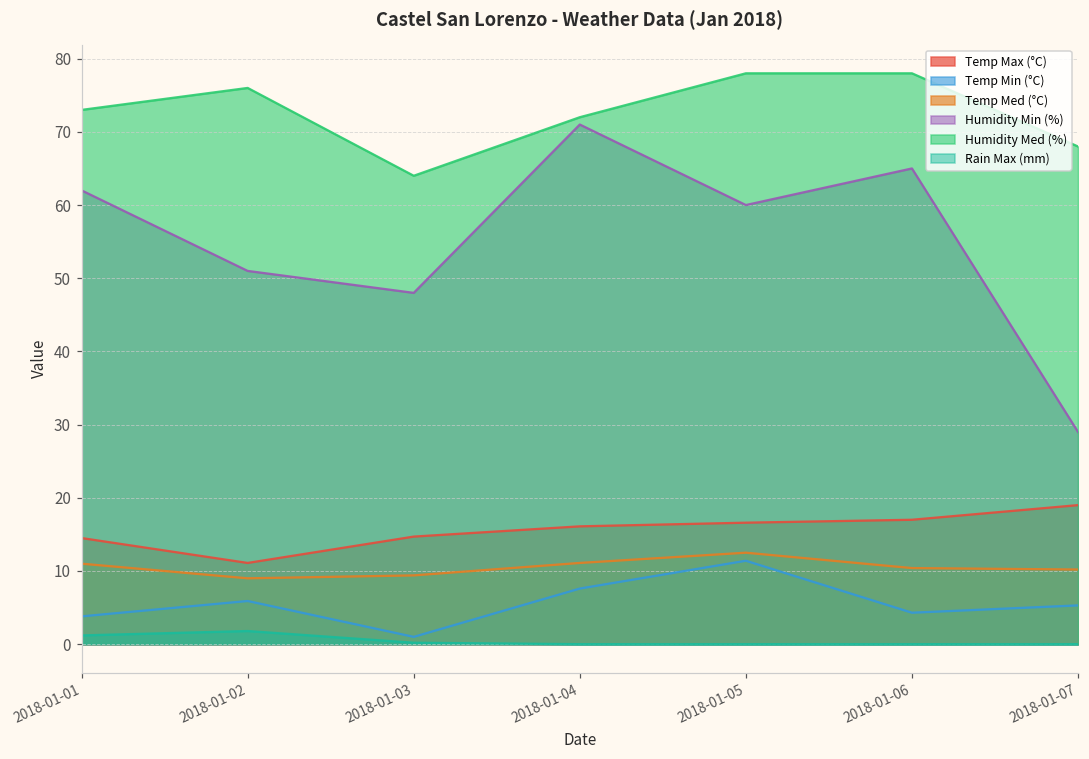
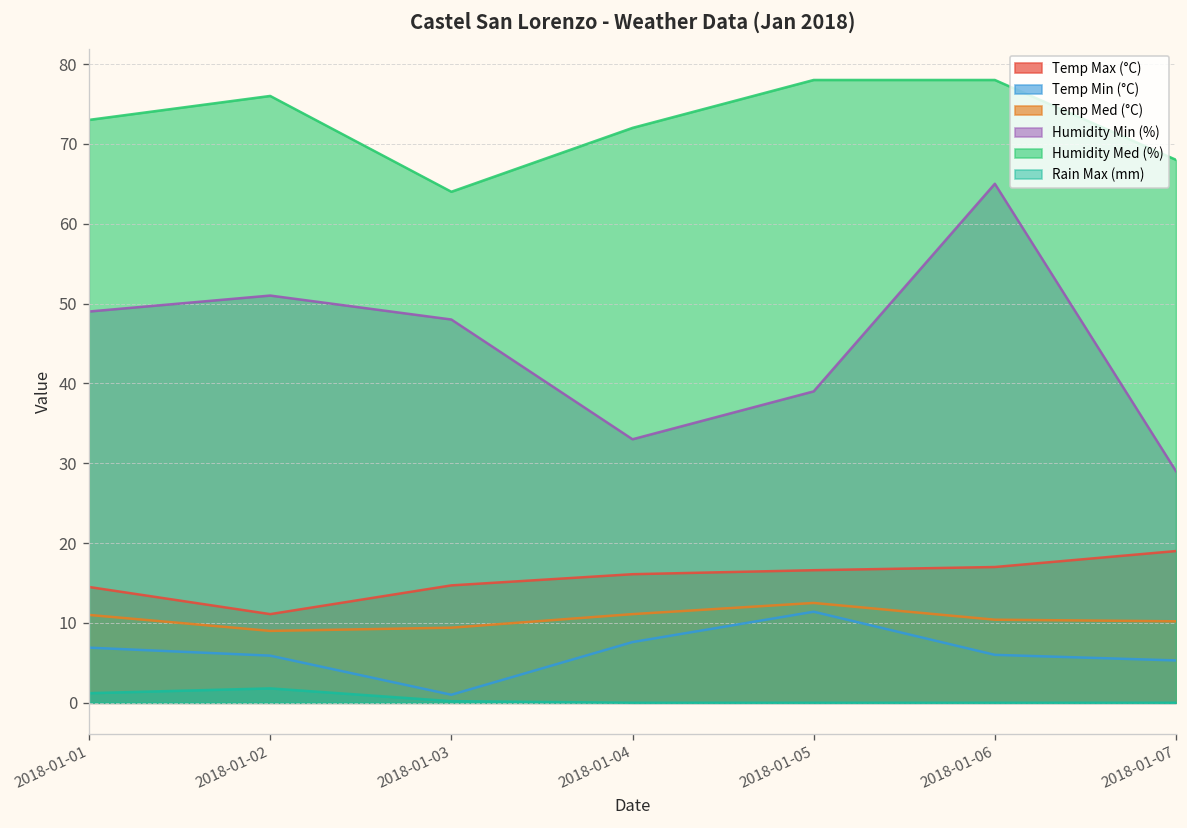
  {
    "Temp Min (°C)": {
-     "2018-01-01": 4,
+     "2018-01-01": 7,
      "2018-01-02": 6,
      "2018-01-03": 1,
      "2018-01-04": 8,
      "2018-01-05": 11,
-     "2018-01-06": 4,
+     "2018-01-06": 6,
      "2018-01-07": 5
    },
    "Humidity Min (%)": {
-     "2018-01-01": 62,
+     "2018-01-01": 49,
      "2018-01-02": 51,
      "2018-01-03": 48,
-     "2018-01-04": 71,
-     "2018-01-05": 60,
+     "2018-01-04": 33,
+     "2018-01-05": 39,
      "2018-01-06": 65,
      "2018-01-07": 29
    }
  }
